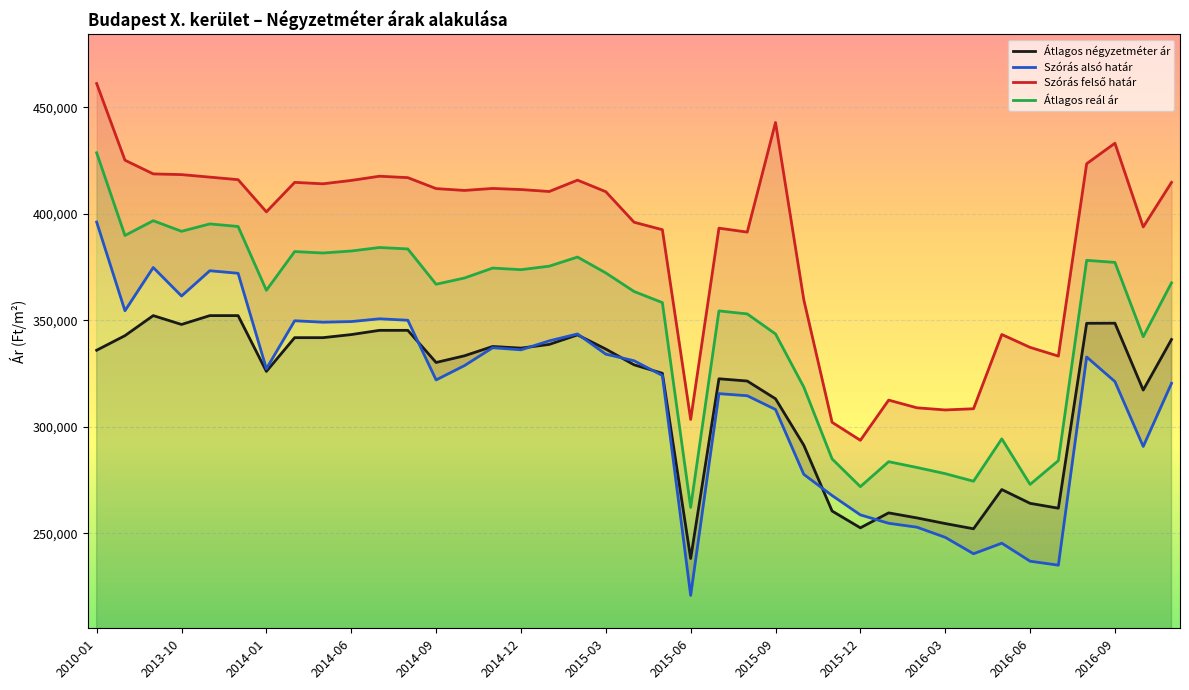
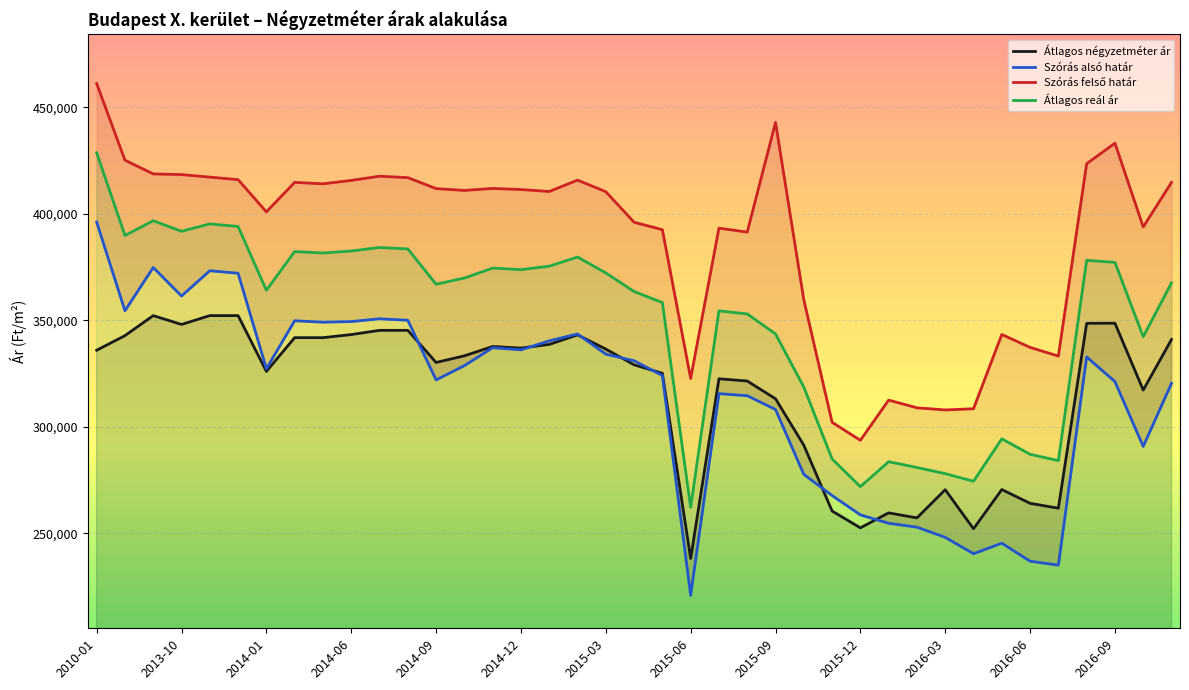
  {
    "Átlagos négyzetméter ár": {
      "2010-01": "336,000",
      "2013-10": "348,000",
      "2014-01": "326,000",
      "2014-06": "343,000",
      "2014-09": "330,000",
      "2015-03": "337,000",
      "2015-06": "238,000",
      "2015-09": "313,000",
      "2015-12": "253,000",
-     "2016-03": "255,000",
+     "2016-03": "270,000",
      "2016-06": "264,000",
      "2016-09": "349,000"
    },
    "Szórás alsó határ": {
      "2010-01": "396,000",
      "2013-10": "361,000",
      "2014-01": "327,000",
      "2014-06": "349,000",
      "2014-09": "322,000",
      "2015-03": "334,000",
      "2015-06": "221,000",
      "2015-09": "308,000",
      "2015-12": "259,000",
      "2016-03": "248,000",
      "2016-06": "237,000",
      "2016-09": "321,000"
    },
    "Szórás felső határ": {
      "2010-01": "461,000",
      "2013-10": "418,000",
      "2014-01": "401,000",
      "2014-06": "416,000",
      "2014-09": "412,000",
      "2014-12": "411,000",
      "2015-03": "410,000",
-     "2015-06": "303,000",
+     "2015-06": "323,000",
      "2015-09": "443,000",
      "2015-12": "294,000",
      "2016-03": "308,000",
      "2016-06": "337,000",
      "2016-09": "433,000"
    },
    "Átlagos reál ár": {
      "2010-01": "429,000",
      "2013-10": "392,000",
      "2014-01": "364,000",
      "2014-06": "383,000",
      "2014-09": "367,000",
      "2014-12": "374,000",
      "2015-03": "372,000",
      "2015-06": "262,000",
      "2015-09": "344,000",
      "2015-12": "272,000",
      "2016-03": "278,000",
-     "2016-06": "273,000",
+     "2016-06": "287,000",
      "2016-09": "377,000"
    }
  }
